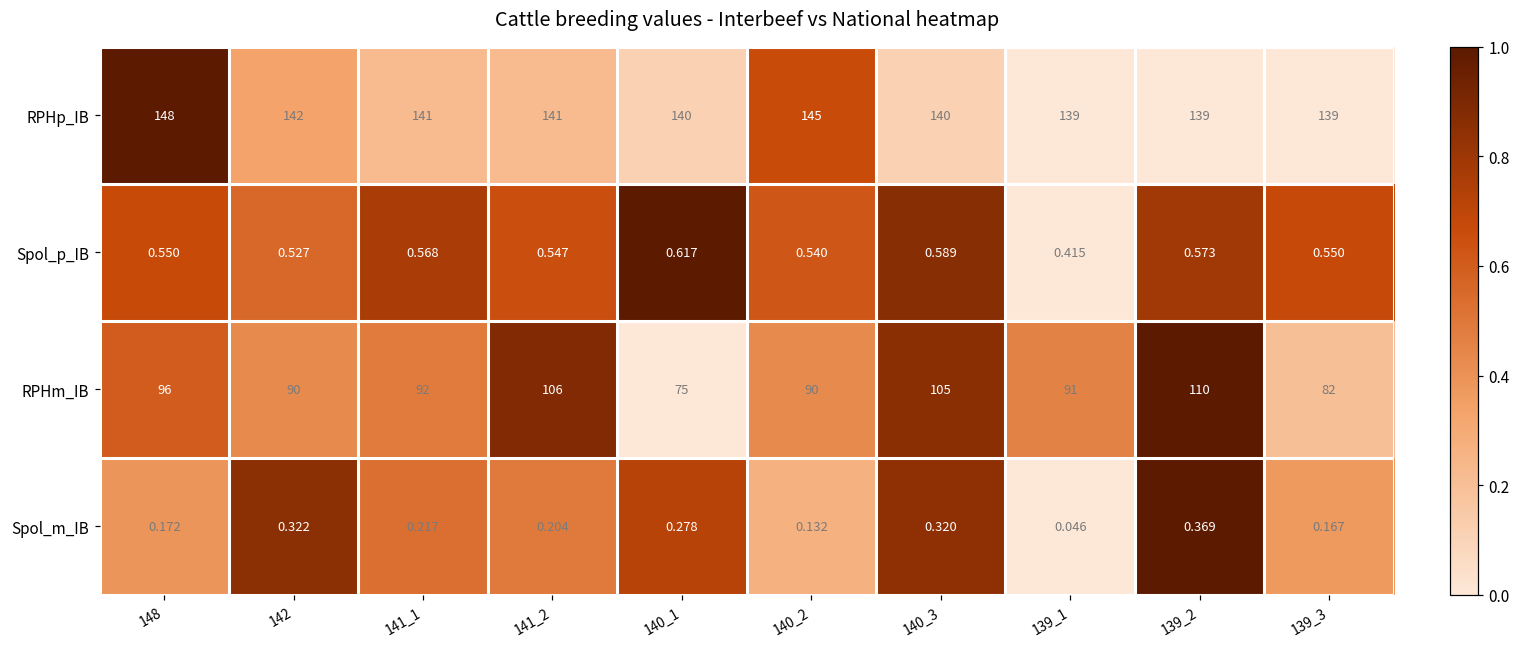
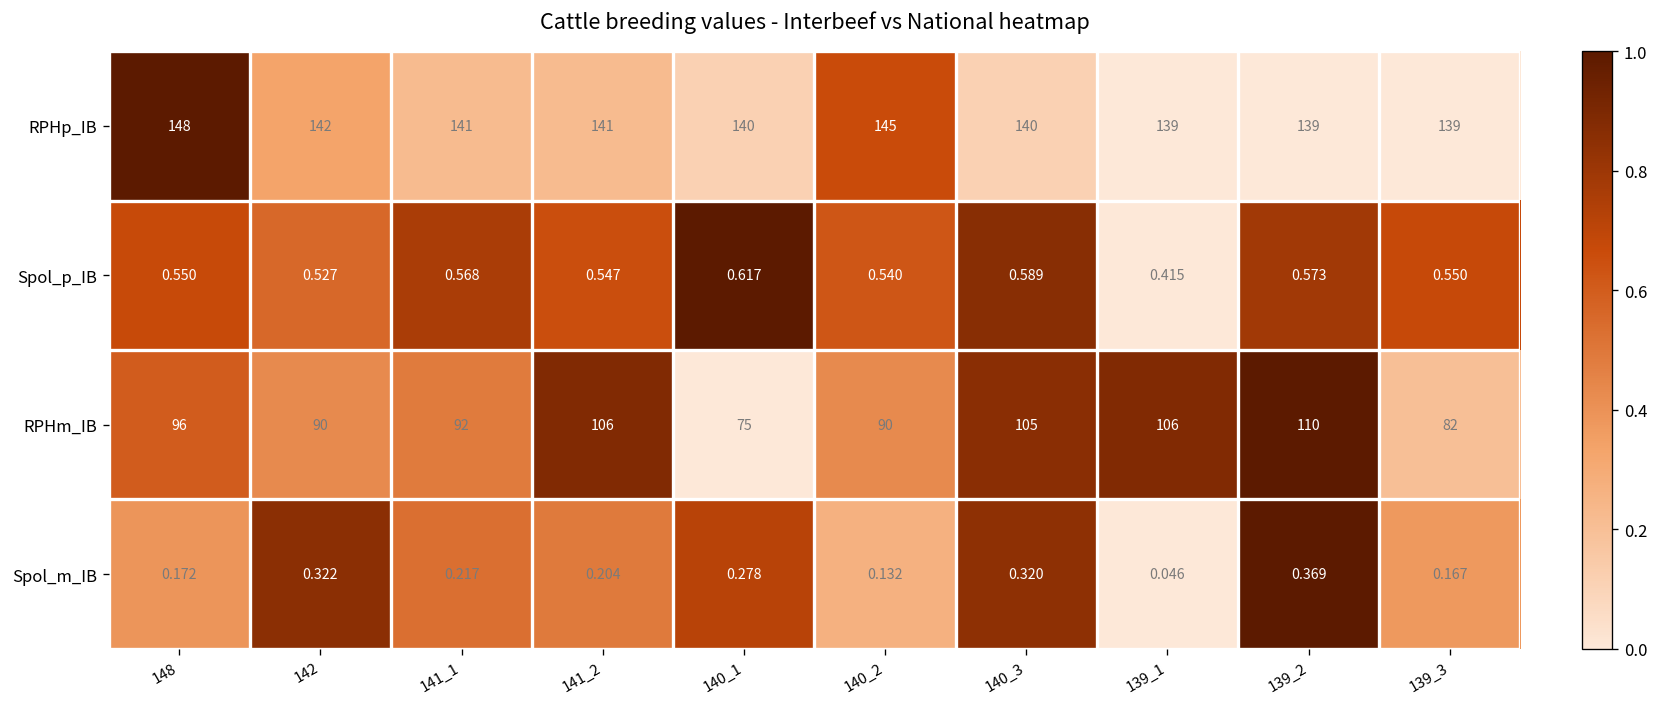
  {
    "RPHp_IB": {
      "148": 148,
      "142": 142,
      "141_1": 141,
      "141_2": 141,
      "140_1": 140,
      "140_2": 145,
      "140_3": 140,
      "139_1": 139,
      "139_2": 139,
      "139_3": 139
    },
    "Spol_p_IB": {
      "148": 0.550,
      "142": 0.527,
      "141_1": 0.568,
      "141_2": 0.547,
      "140_1": 0.617,
      "140_2": 0.540,
      "140_3": 0.589,
      "139_1": 0.415,
      "139_2": 0.573,
      "139_3": 0.550
    },
    "RPHm_IB": {
      "148": 96,
      "142": 90,
      "141_1": 92,
      "141_2": 106,
      "140_1": 75,
      "140_2": 90,
      "140_3": 105,
-     "139_1": 91,
+     "139_1": 106,
      "139_2": 110,
      "139_3": 82
    },
    "Spol_m_IB": {
      "148": 0.172,
      "142": 0.322,
      "141_1": 0.217,
      "141_2": 0.204,
      "140_1": 0.278,
      "140_2": 0.132,
      "140_3": 0.320,
      "139_1": 0.046,
      "139_2": 0.369,
      "139_3": 0.167
    }
  }
